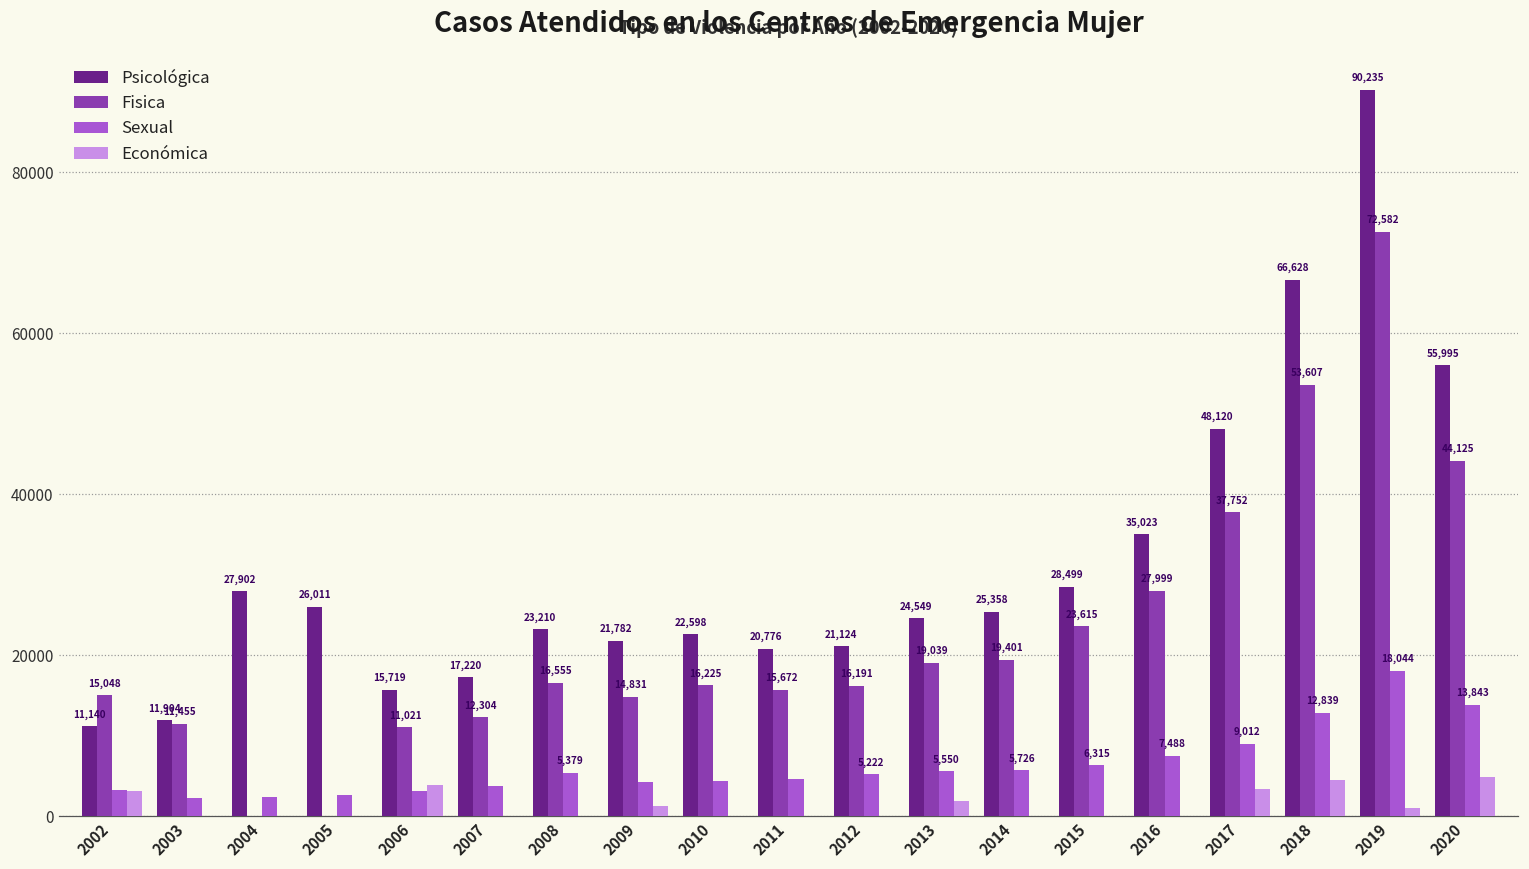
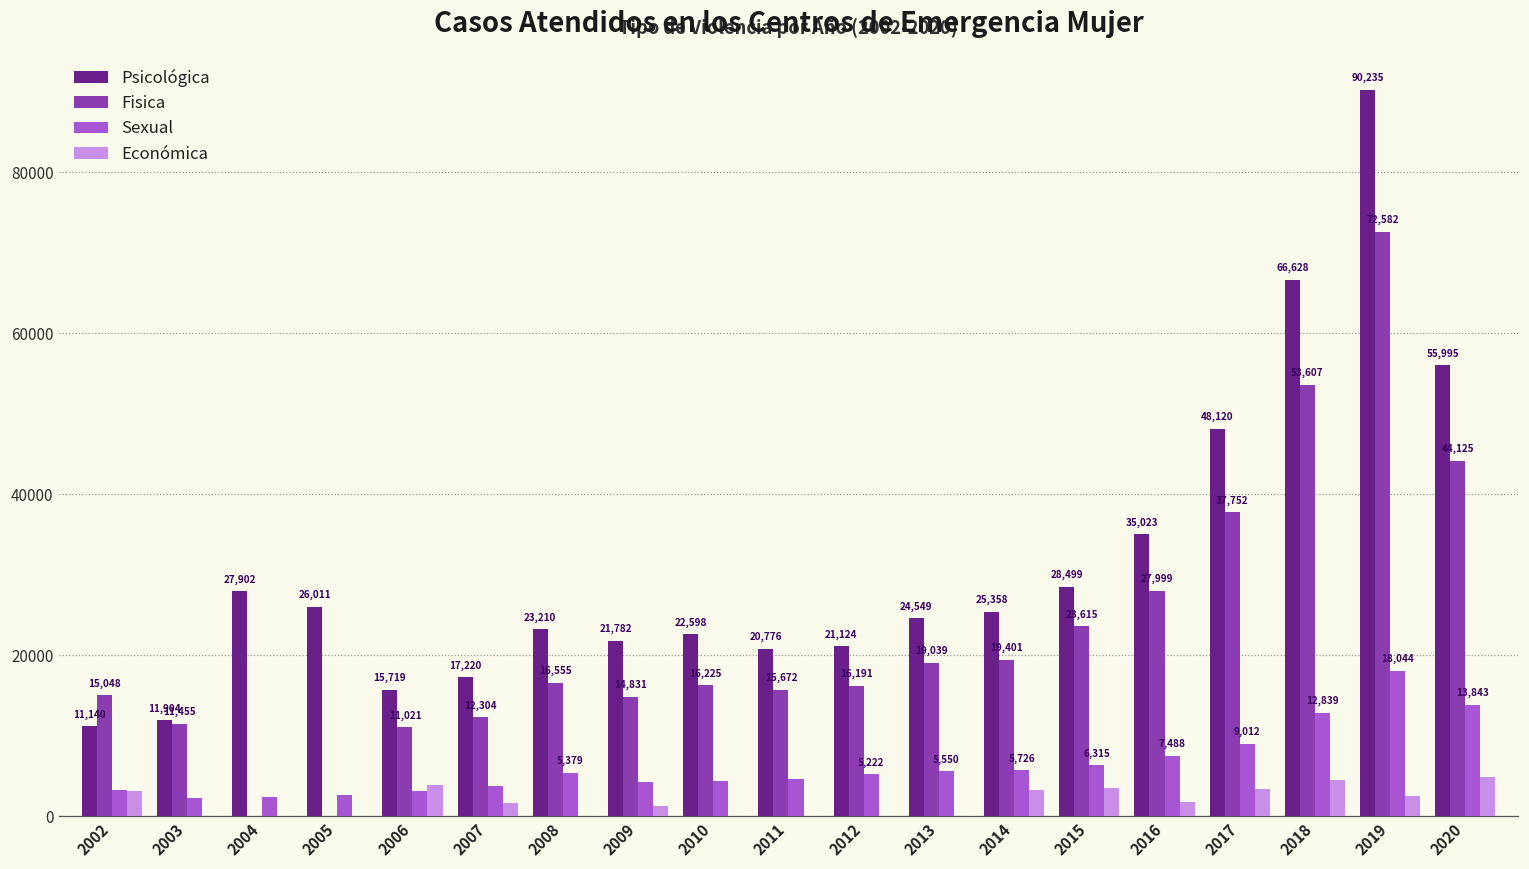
  {
    "Económica": {
      "2002": 3000,
      "2003": 0,
      "2004": 0,
      "2005": 0,
      "2006": 4000,
-     "2007": 0,
+     "2007": 2000,
      "2008": 0,
      "2009": 1000,
      "2010": 0,
      "2011": 0,
      "2012": 0,
-     "2013": 2000,
-     "2014": 0,
-     "2015": 0,
-     "2016": 0,
+     "2013": 0,
+     "2014": 3000,
+     "2015": 3000,
+     "2016": 2000,
      "2017": 3000,
      "2018": 4000,
-     "2019": 1000,
+     "2019": 2000,
      "2020": 5000
    }
  }
